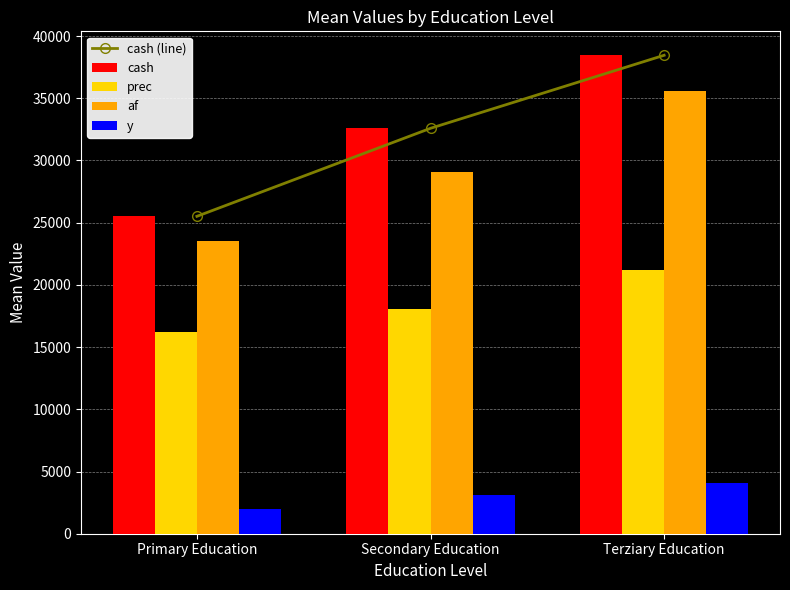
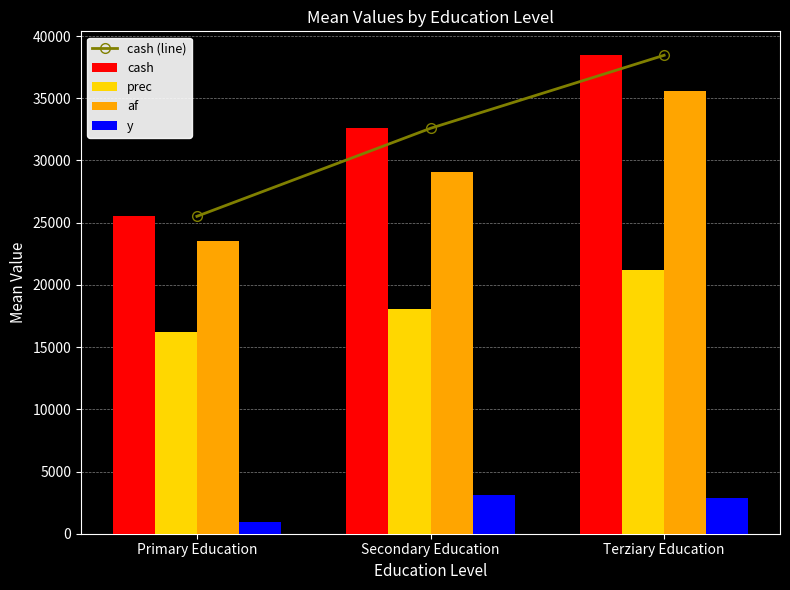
  {
    "cash": {
      "Primary Education": 25500,
      "Secondary Education": 32600,
      "Terziary Education": 38500
    },
    "cash (line)": {
      "Primary Education": 25500,
      "Secondary Education": 32600,
      "Terziary Education": 38500
    },
    "y": {
-     "Primary Education": 2000,
+     "Primary Education": 1000,
      "Secondary Education": 3100,
-     "Terziary Education": 4000
+     "Terziary Education": 2900
    }
  }
